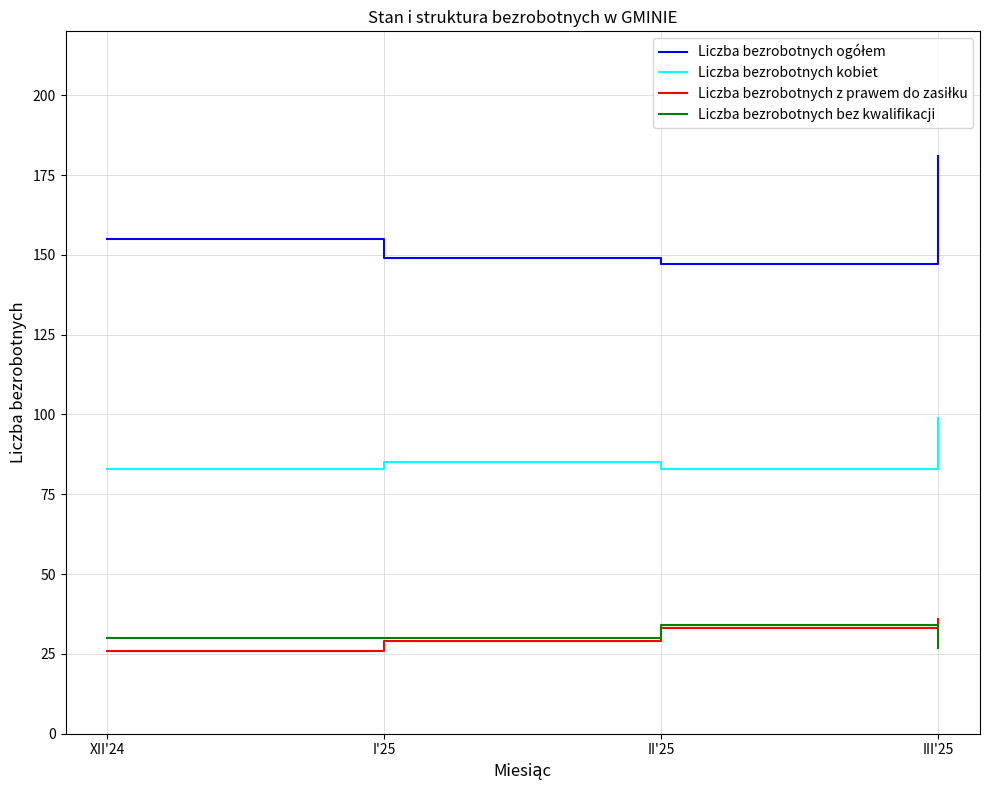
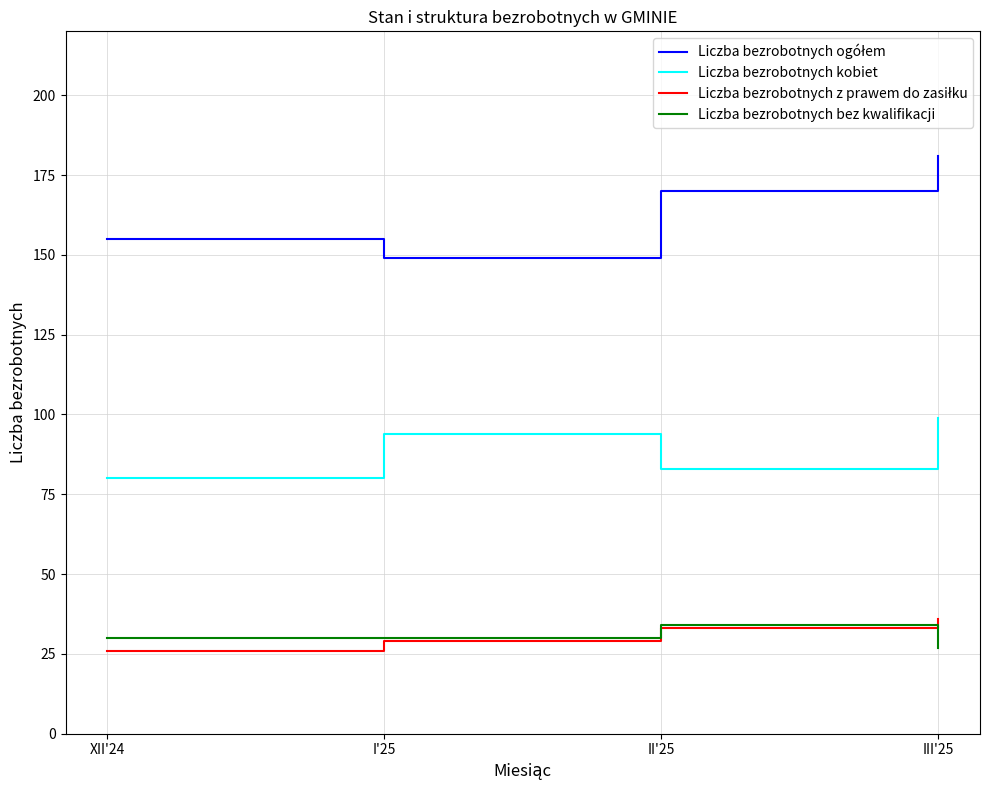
  {
    "Liczba bezrobotnych ogółem": {
      "XII'24": 155,
      "I'25": 149,
-     "II'25": 147,
+     "II'25": 170,
      "III'25": 181
    },
    "Liczba bezrobotnych kobiet": {
-     "XII'24": 83,
-     "I'25": 85,
+     "XII'24": 80,
+     "I'25": 94,
      "II'25": 83,
      "III'25": 99
    },
    "Liczba bezrobotnych z prawem do zasiłku": {
      "XII'24": 26,
      "I'25": 29,
      "II'25": 33,
      "III'25": 36
    },
    "Liczba bezrobotnych bez kwalifikacji": {
      "XII'24": 30,
      "I'25": 30,
      "II'25": 34,
      "III'25": 27
    }
  }
